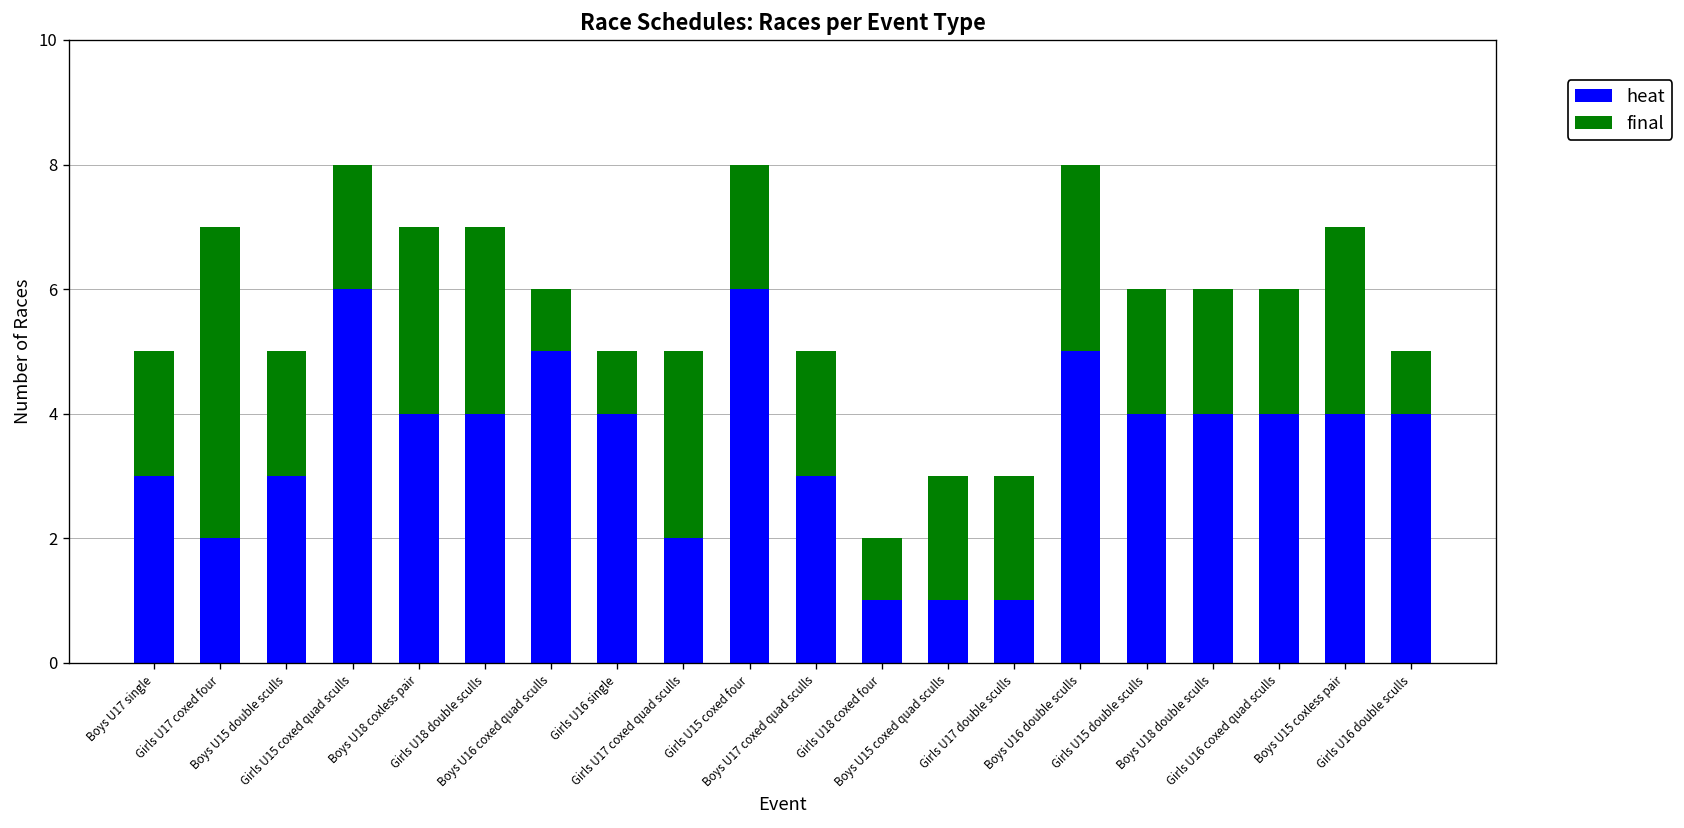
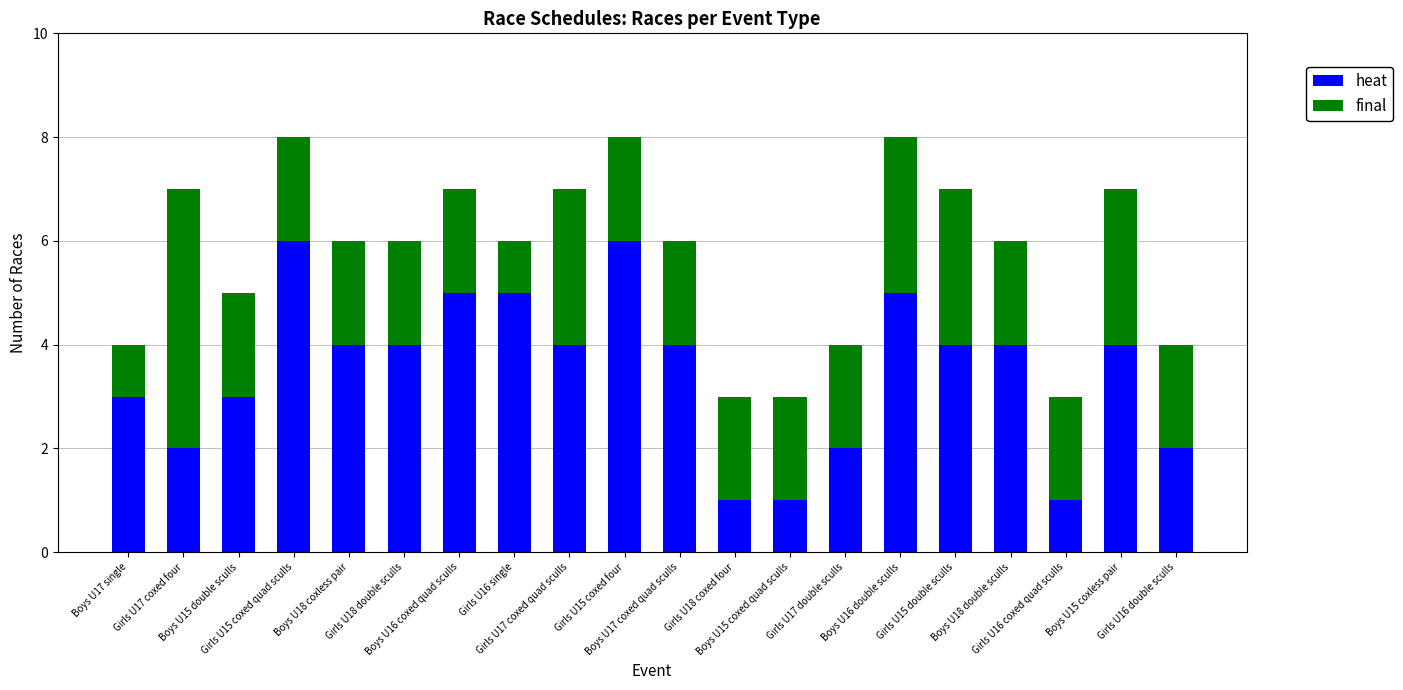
  {
    "heat": {
      "Boys U17 single": 3,
      "Girls U17 coxed four": 2,
      "Boys U15 double sculls": 3,
      "Girls U15 coxed quad sculls": 6,
      "Boys U18 coxless pair": 4,
      "Girls U18 double sculls": 4,
      "Boys U16 coxed quad sculls": 5,
-     "Girls U16 single": 4,
-     "Girls U17 coxed quad sculls": 2,
+     "Girls U16 single": 5,
+     "Girls U17 coxed quad sculls": 4,
      "Girls U15 coxed four": 6,
-     "Boys U17 coxed quad sculls": 3,
+     "Boys U17 coxed quad sculls": 4,
      "Girls U18 coxed four": 1,
      "Boys U15 coxed quad sculls": 1,
-     "Girls U17 double sculls": 1,
+     "Girls U17 double sculls": 2,
      "Boys U16 double sculls": 5,
      "Girls U15 double sculls": 4,
      "Boys U18 double sculls": 4,
-     "Girls U16 coxed quad sculls": 4,
+     "Girls U16 coxed quad sculls": 1,
      "Boys U15 coxless pair": 4,
-     "Girls U16 double sculls": 4
+     "Girls U16 double sculls": 2
    },
    "final": {
-     "Boys U17 single": 2,
+     "Boys U17 single": 1,
      "Girls U17 coxed four": 5,
      "Boys U15 double sculls": 2,
      "Girls U15 coxed quad sculls": 2,
-     "Boys U18 coxless pair": 3,
-     "Girls U18 double sculls": 3,
-     "Boys U16 coxed quad sculls": 1,
+     "Boys U18 coxless pair": 2,
+     "Girls U18 double sculls": 2,
+     "Boys U16 coxed quad sculls": 2,
      "Girls U16 single": 1,
      "Girls U17 coxed quad sculls": 3,
      "Girls U15 coxed four": 2,
      "Boys U17 coxed quad sculls": 2,
-     "Girls U18 coxed four": 1,
+     "Girls U18 coxed four": 2,
      "Boys U15 coxed quad sculls": 2,
      "Girls U17 double sculls": 2,
      "Boys U16 double sculls": 3,
-     "Girls U15 double sculls": 2,
+     "Girls U15 double sculls": 3,
      "Boys U18 double sculls": 2,
      "Girls U16 coxed quad sculls": 2,
      "Boys U15 coxless pair": 3,
-     "Girls U16 double sculls": 1
+     "Girls U16 double sculls": 2
    }
  }
